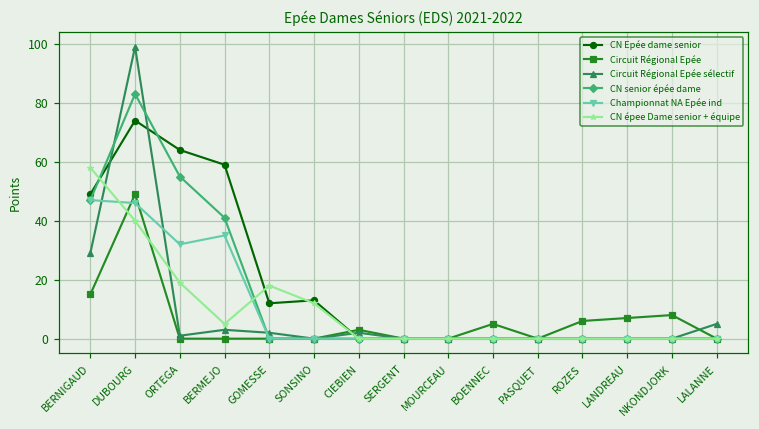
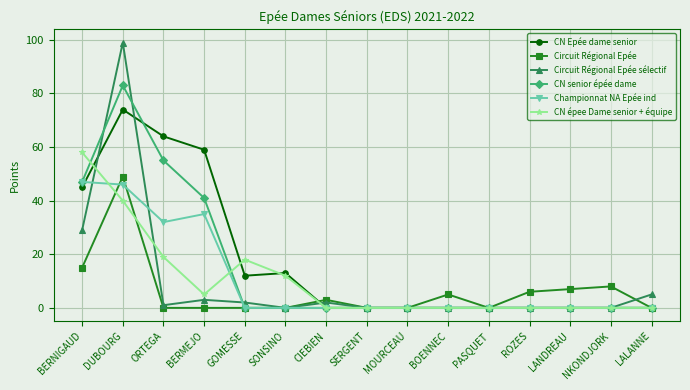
  {
    "CN Epée dame senior": {
-     "BERNIGAUD": 49,
+     "BERNIGAUD": 45,
      "DUBOURG": 74,
      "ORTEGA": 64,
      "BERMEJO": 59,
      "GOMESSE": 12,
      "SONSINO": 13
    }
  }
